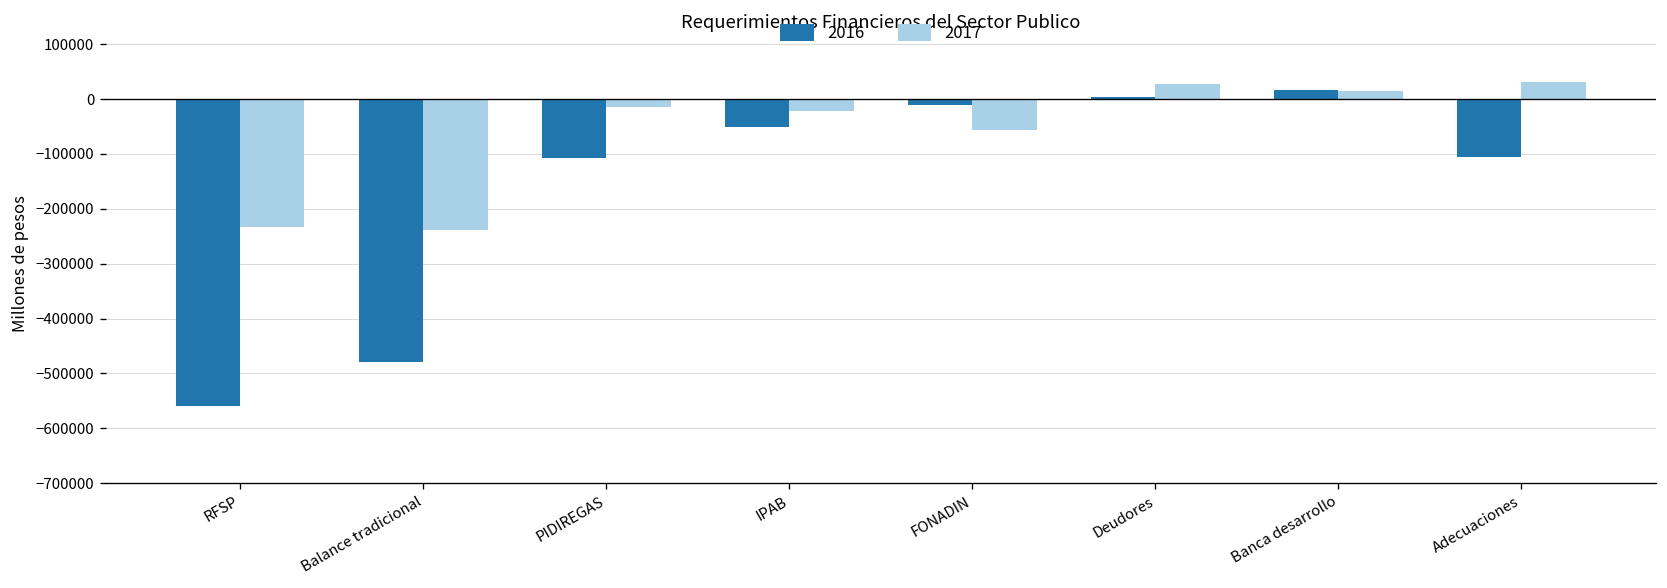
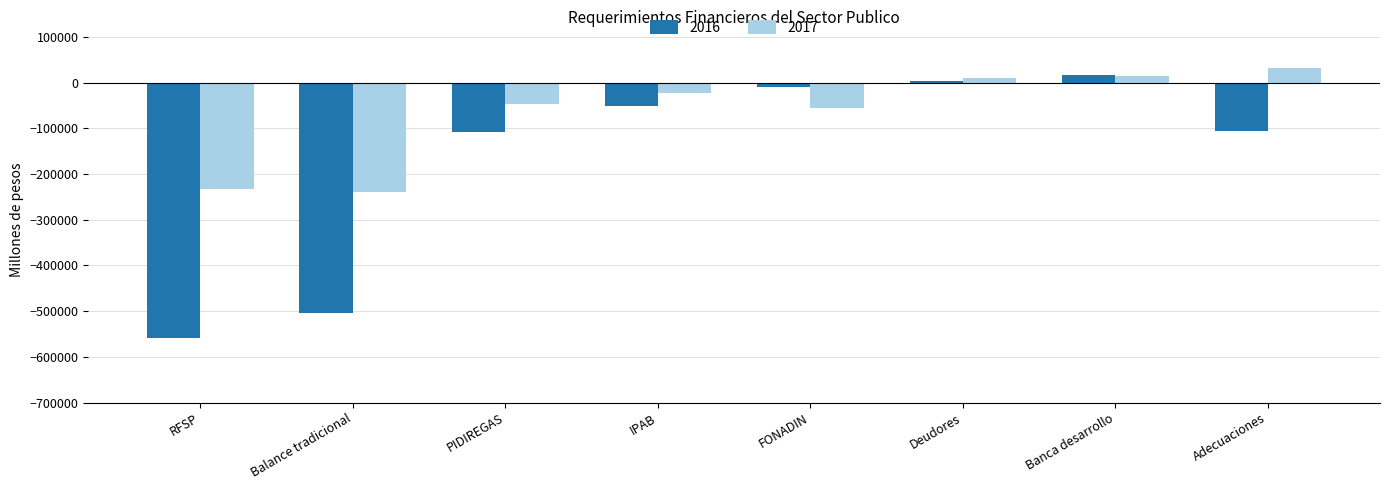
  {
    "2016": {
      "RFSP": -560000,
-     "Balance tradicional": -480000,
+     "Balance tradicional": -500000,
      "PIDIREGAS": -110000,
      "IPAB": -50000,
      "FONADIN": -10000,
      "Banca desarrollo": 20000,
      "Adecuaciones": -110000
    },
    "2017": {
      "RFSP": -230000,
      "Balance tradicional": -240000,
-     "PIDIREGAS": -10000,
+     "PIDIREGAS": -50000,
      "IPAB": -20000,
      "FONADIN": -60000,
-     "Deudores": 30000,
+     "Deudores": 10000,
      "Banca desarrollo": 20000,
      "Adecuaciones": 30000
    }
  }
